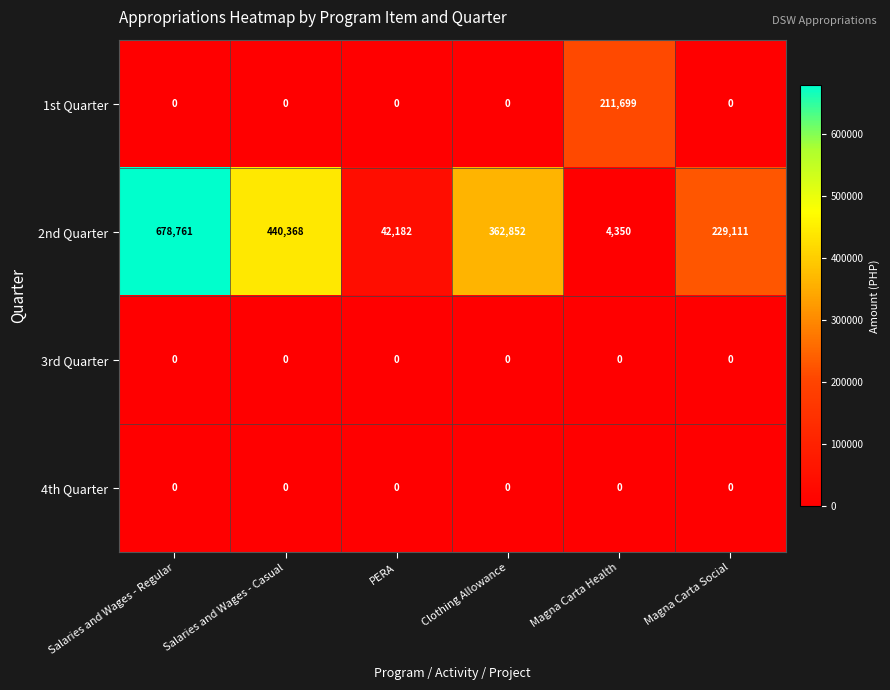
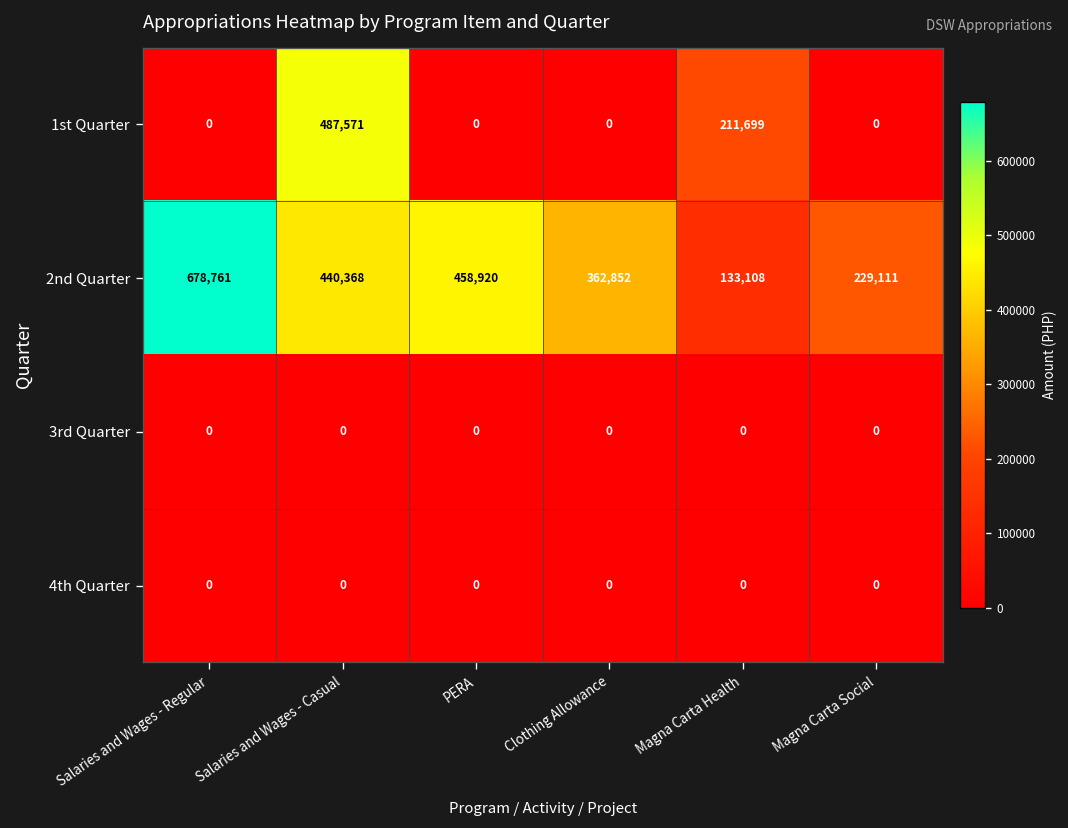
  {
    "1st Quarter": {
      "Salaries and Wages - Regular": "0",
-     "Salaries and Wages - Casual": "0",
+     "Salaries and Wages - Casual": "487,571",
      "PERA": "0",
      "Clothing Allowance": "0",
      "Magna Carta Health": "211,699",
      "Magna Carta Social": "0"
    },
    "2nd Quarter": {
      "Salaries and Wages - Regular": "678,761",
      "Salaries and Wages - Casual": "440,368",
-     "PERA": "42,182",
+     "PERA": "458,920",
      "Clothing Allowance": "362,852",
-     "Magna Carta Health": "4,350",
+     "Magna Carta Health": "133,108",
      "Magna Carta Social": "229,111"
    },
    "3rd Quarter": {
      "Salaries and Wages - Regular": "0",
      "Salaries and Wages - Casual": "0",
      "PERA": "0",
      "Clothing Allowance": "0",
      "Magna Carta Health": "0",
      "Magna Carta Social": "0"
    },
    "4th Quarter": {
      "Salaries and Wages - Regular": "0",
      "Salaries and Wages - Casual": "0",
      "PERA": "0",
      "Clothing Allowance": "0",
      "Magna Carta Health": "0",
      "Magna Carta Social": "0"
    }
  }
